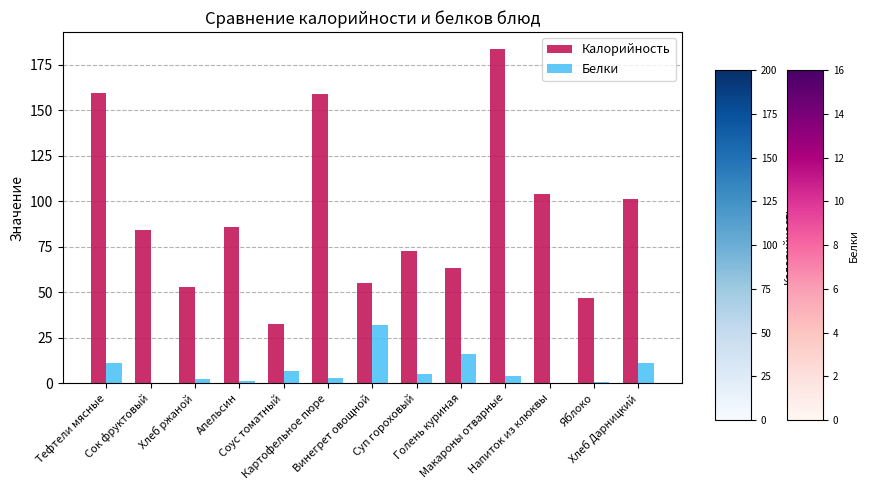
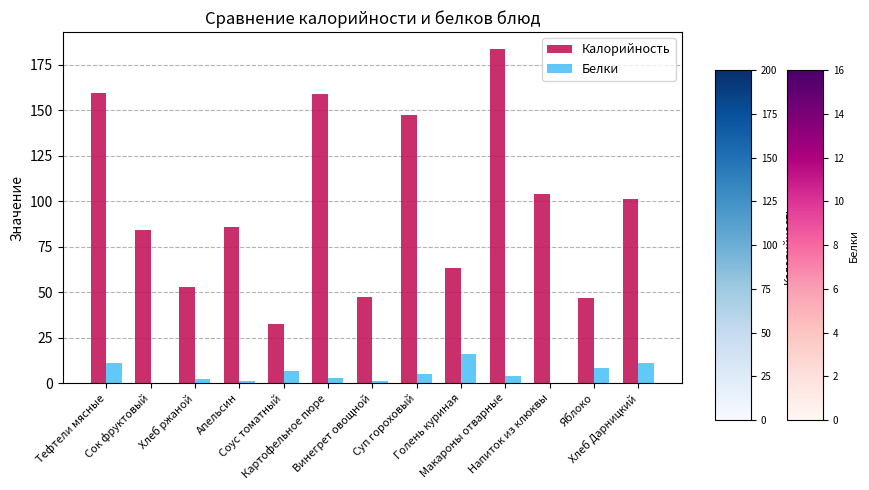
  {
    "Калорийность": {
      "Тефтели мясные": 160,
      "Сок фруктовый": 84,
      "Хлеб ржаной": 53,
      "Апельсин": 86,
      "Соус томатный": 32,
      "Картофельное пюре": 159,
-     "Винегрет овощной": 55,
-     "Суп гороховый": 73,
+     "Винегрет овощной": 47,
+     "Суп гороховый": 148,
      "Голень куриная": 63,
      "Макароны отварные": 184,
      "Напиток из клюквы": 104,
      "Яблоко": 47,
      "Хлеб Дарницкий": 101
    },
    "Белки": {
      "Тефтели мясные": 11,
      "Хлеб ржаной": 2,
      "Соус томатный": 7,
      "Картофельное пюре": 3,
-     "Винегрет овощной": 32,
+     "Винегрет овощной": 1,
      "Суп гороховый": 5,
      "Голень куриная": 16,
      "Макароны отварные": 4,
-     "Яблоко": 0,
+     "Яблоко": 8,
      "Хлеб Дарницкий": 11
    }
  }
